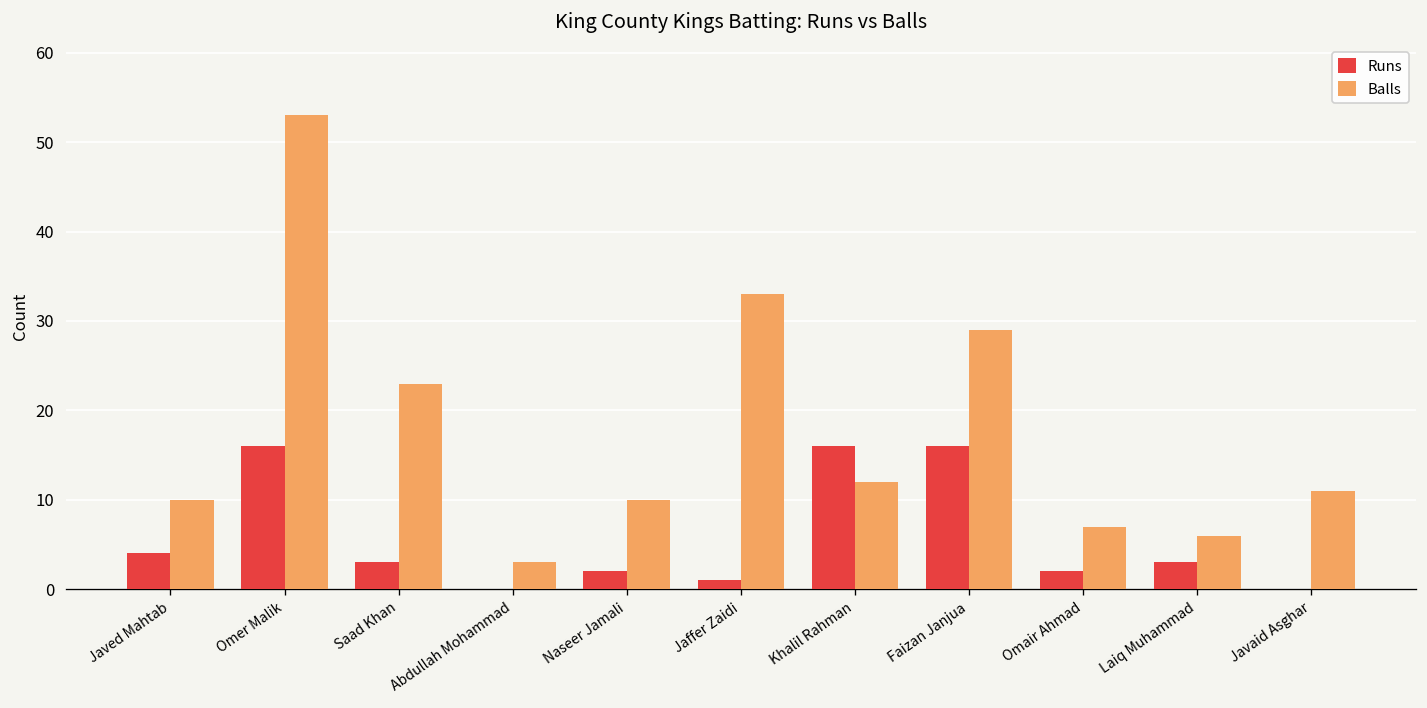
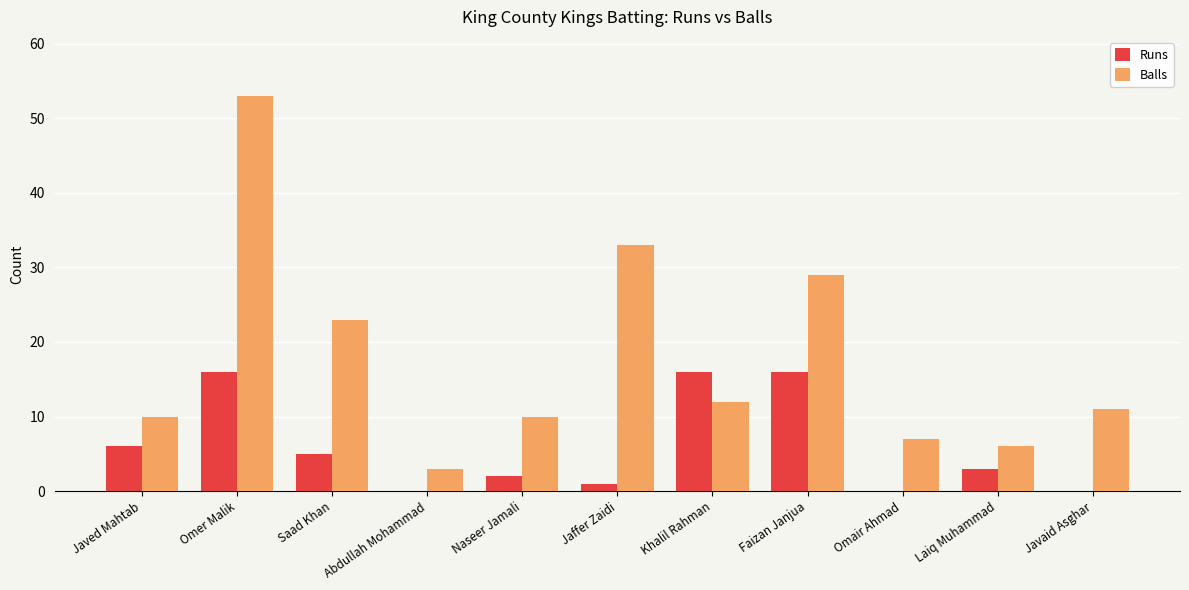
  {
    "Runs": {
-     "Javed Mahtab": 4,
+     "Javed Mahtab": 6,
      "Omer Malik": 16,
-     "Saad Khan": 3,
+     "Saad Khan": 5,
      "Abdullah Mohammad": 0,
      "Naseer Jamali": 2,
      "Jaffer Zaidi": 1,
      "Khalil Rahman": 16,
      "Faizan Janjua": 16,
-     "Omair Ahmad": 2,
+     "Omair Ahmad": 0,
      "Laiq Muhammad": 3,
      "Javaid Asghar": 0
    },
    "Balls": {
      "Javed Mahtab": 10,
      "Omer Malik": 53,
      "Saad Khan": 23,
      "Abdullah Mohammad": 3,
      "Naseer Jamali": 10,
      "Jaffer Zaidi": 33,
      "Khalil Rahman": 12,
      "Faizan Janjua": 29,
      "Omair Ahmad": 7,
      "Laiq Muhammad": 6,
      "Javaid Asghar": 11
    }
  }
